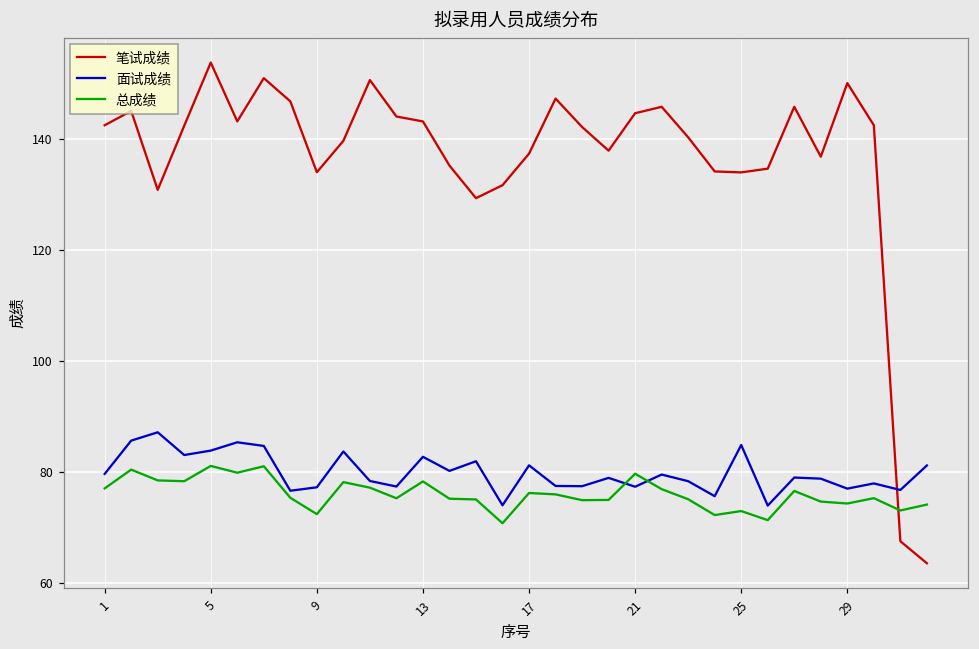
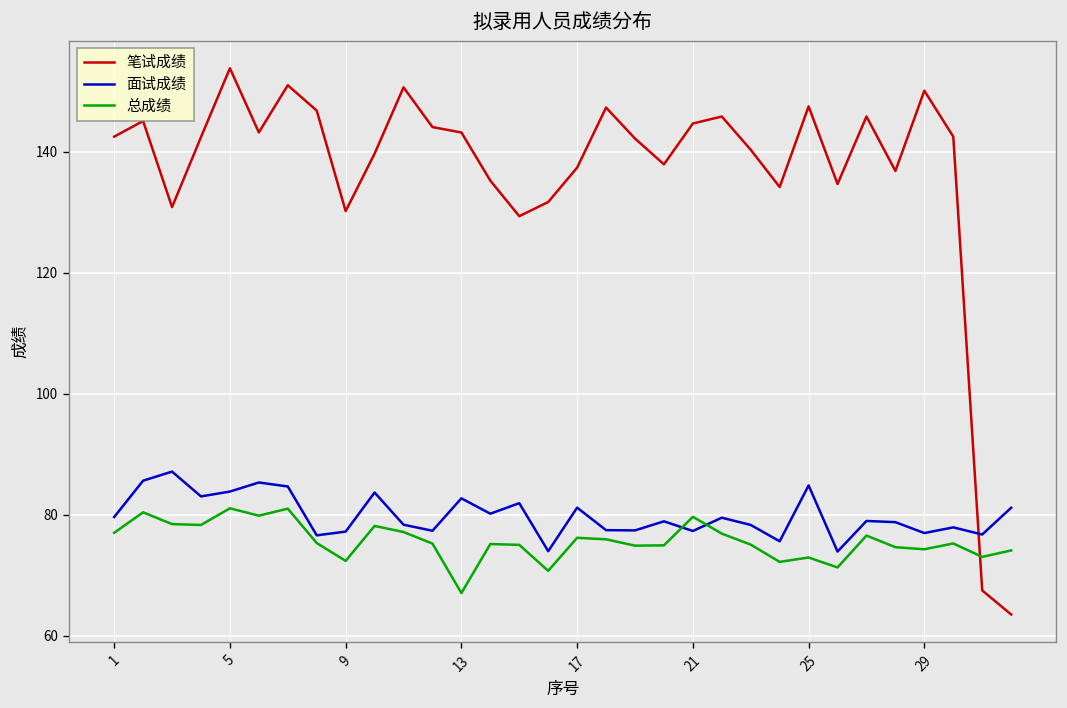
  {
    "笔试成绩": {
      "1": 143,
      "5": 154,
-     "9": 134,
+     "9": 130,
      "13": 143,
      "17": 137,
      "21": 145,
-     "25": 134,
+     "25": 148,
      "29": 150
    },
    "面试成绩": {
      "1": 80,
      "5": 84,
      "9": 77,
      "13": 83,
      "17": 81,
      "21": 77,
      "25": 85,
      "29": 77
    },
    "总成绩": {
      "1": 77,
      "5": 81,
      "9": 72,
-     "13": 78,
+     "13": 67,
      "17": 76,
      "21": 80,
      "25": 73,
      "29": 74
    }
  }
